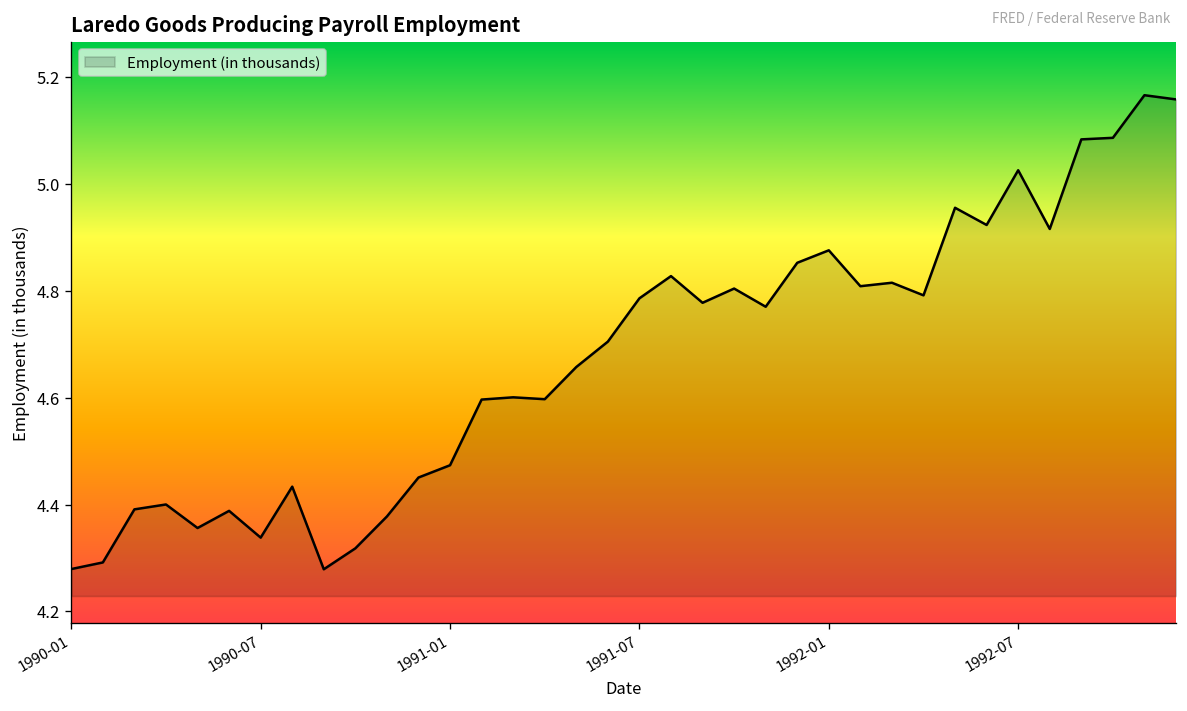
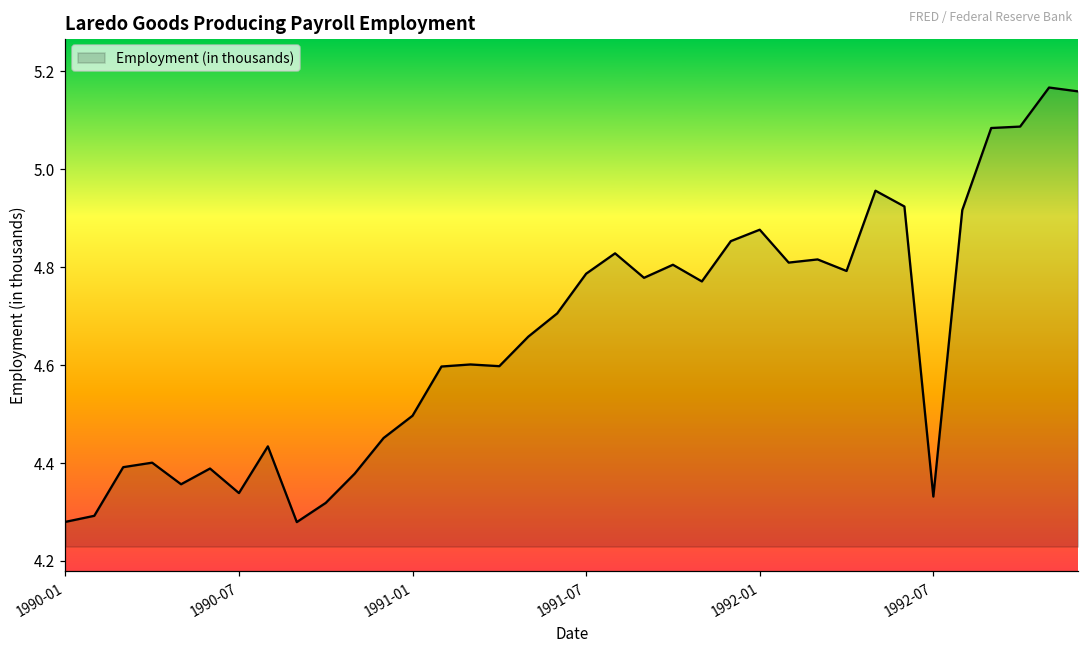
  {
    "1990-01": 4.28,
    "1990-07": 4.34,
-   "1991-01": 4.47,
+   "1991-01": 4.50,
    "1991-07": 4.79,
    "1992-01": 4.88,
-   "1992-07": 5.03
+   "1992-07": 4.33
  }
